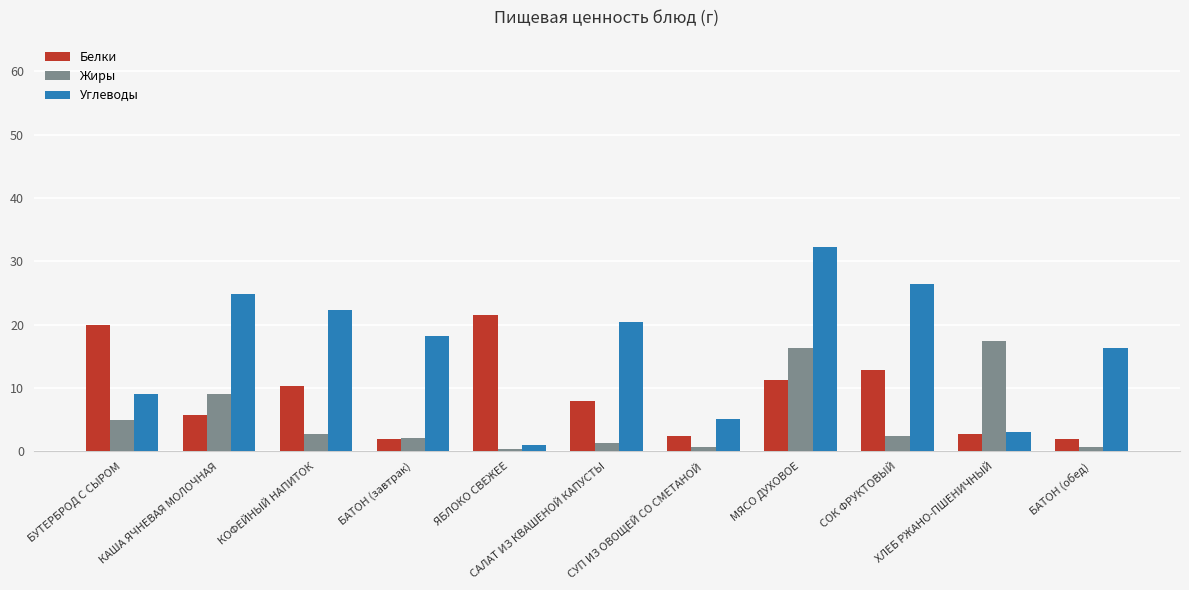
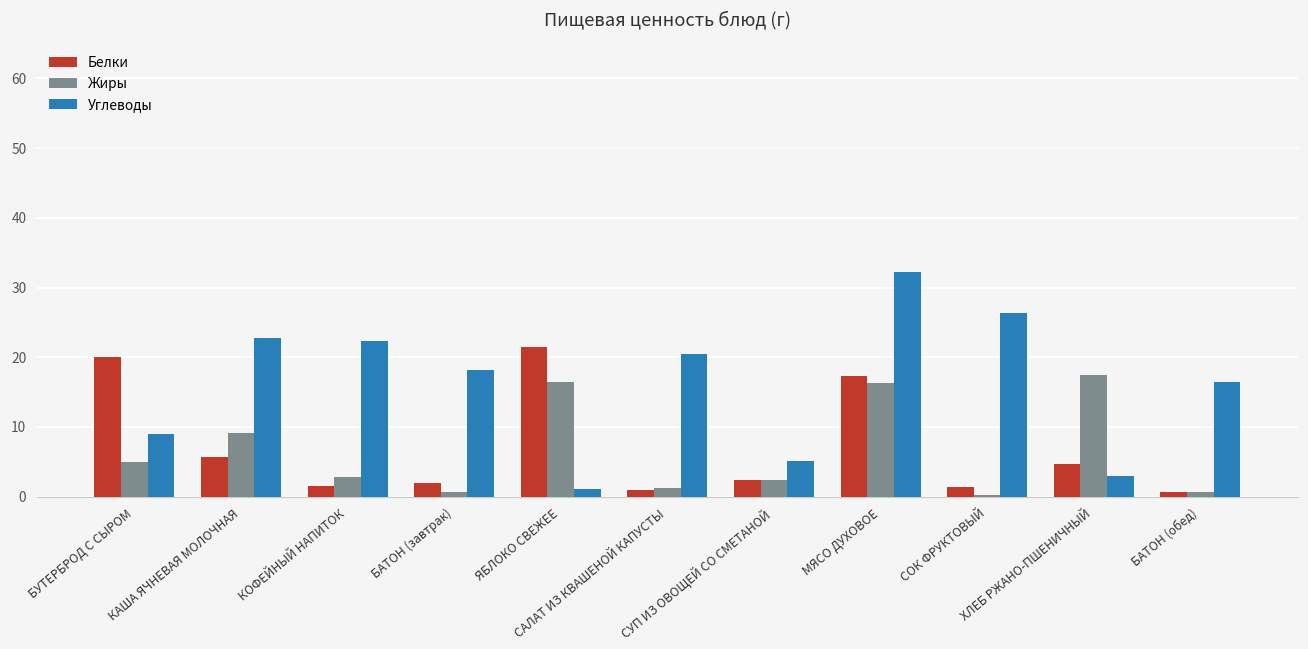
  {
    "Белки": {
      "БУТЕРБРОД С СЫРОМ": 20,
      "КАША ЯЧНЕВАЯ МОЛОЧНАЯ": 6,
-     "КОФЕЙНЫЙ НАПИТОК": 10,
+     "КОФЕЙНЫЙ НАПИТОК": 2,
      "БАТОН (завтрак)": 2,
      "ЯБЛОКО СВЕЖЕЕ": 22,
-     "САЛАТ ИЗ КВАШЕНОЙ КАПУСТЫ": 8,
+     "САЛАТ ИЗ КВАШЕНОЙ КАПУСТЫ": 1,
      "СУП ИЗ ОВОЩЕЙ СО СМЕТАНОЙ": 2,
-     "МЯСО ДУХОВОЕ": 11,
-     "СОК ФРУКТОВЫЙ": 13,
-     "ХЛЕБ РЖАНО-ПШЕНИЧНЫЙ": 3,
-     "БАТОН (обед)": 2
+     "МЯСО ДУХОВОЕ": 17,
+     "СОК ФРУКТОВЫЙ": 1,
+     "ХЛЕБ РЖАНО-ПШЕНИЧНЫЙ": 5,
+     "БАТОН (обед)": 1
    },
    "Жиры": {
      "БУТЕРБРОД С СЫРОМ": 5,
      "КАША ЯЧНЕВАЯ МОЛОЧНАЯ": 9,
      "КОФЕЙНЫЙ НАПИТОК": 3,
-     "БАТОН (завтрак)": 2,
-     "ЯБЛОКО СВЕЖЕЕ": 0,
+     "БАТОН (завтрак)": 1,
+     "ЯБЛОКО СВЕЖЕЕ": 17,
      "САЛАТ ИЗ КВАШЕНОЙ КАПУСТЫ": 1,
-     "СУП ИЗ ОВОЩЕЙ СО СМЕТАНОЙ": 1,
+     "СУП ИЗ ОВОЩЕЙ СО СМЕТАНОЙ": 2,
      "МЯСО ДУХОВОЕ": 16,
-     "СОК ФРУКТОВЫЙ": 2,
+     "СОК ФРУКТОВЫЙ": 0,
      "ХЛЕБ РЖАНО-ПШЕНИЧНЫЙ": 17,
      "БАТОН (обед)": 1
    },
    "Углеводы": {
      "БУТЕРБРОД С СЫРОМ": 9,
-     "КАША ЯЧНЕВАЯ МОЛОЧНАЯ": 25,
+     "КАША ЯЧНЕВАЯ МОЛОЧНАЯ": 23,
      "КОФЕЙНЫЙ НАПИТОК": 22,
      "БАТОН (завтрак)": 18,
      "ЯБЛОКО СВЕЖЕЕ": 1,
      "САЛАТ ИЗ КВАШЕНОЙ КАПУСТЫ": 21,
      "СУП ИЗ ОВОЩЕЙ СО СМЕТАНОЙ": 5,
      "МЯСО ДУХОВОЕ": 32,
      "СОК ФРУКТОВЫЙ": 26,
      "ХЛЕБ РЖАНО-ПШЕНИЧНЫЙ": 3,
      "БАТОН (обед)": 16
    }
  }
